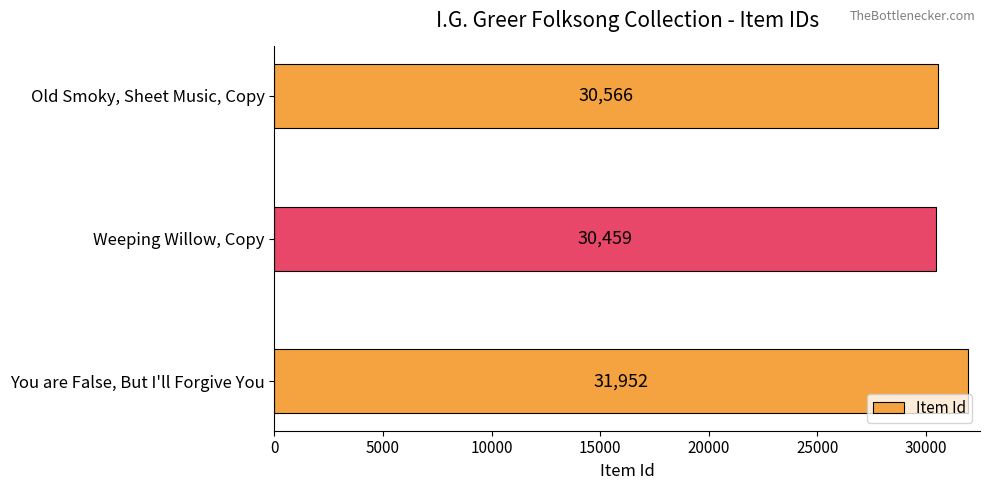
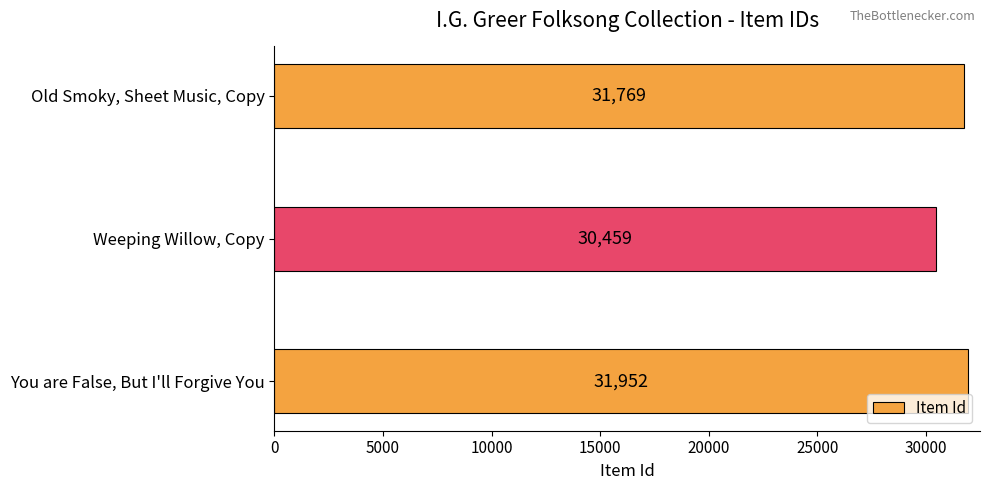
  {
-   "Old Smoky, Sheet Music, Copy": "30,566",
+   "Old Smoky, Sheet Music, Copy": "31,769",
    "Weeping Willow, Copy": "30,459",
    "You are False, But I'll Forgive You": "31,952"
  }
